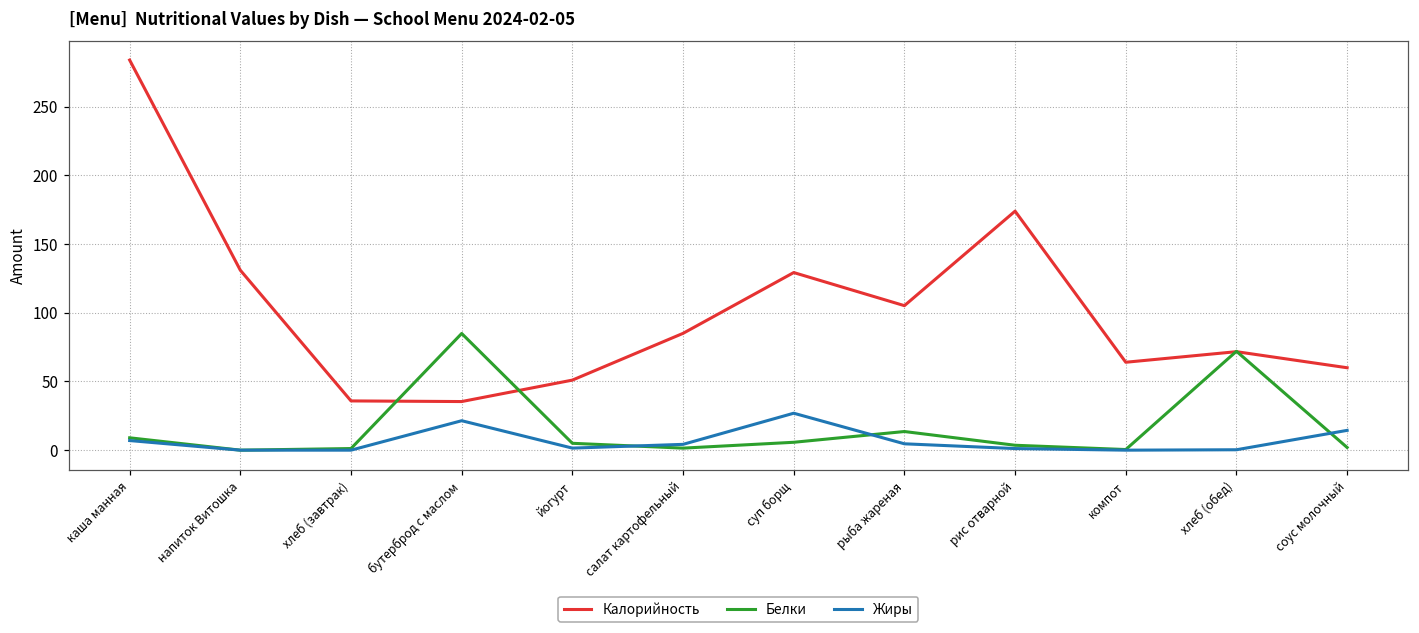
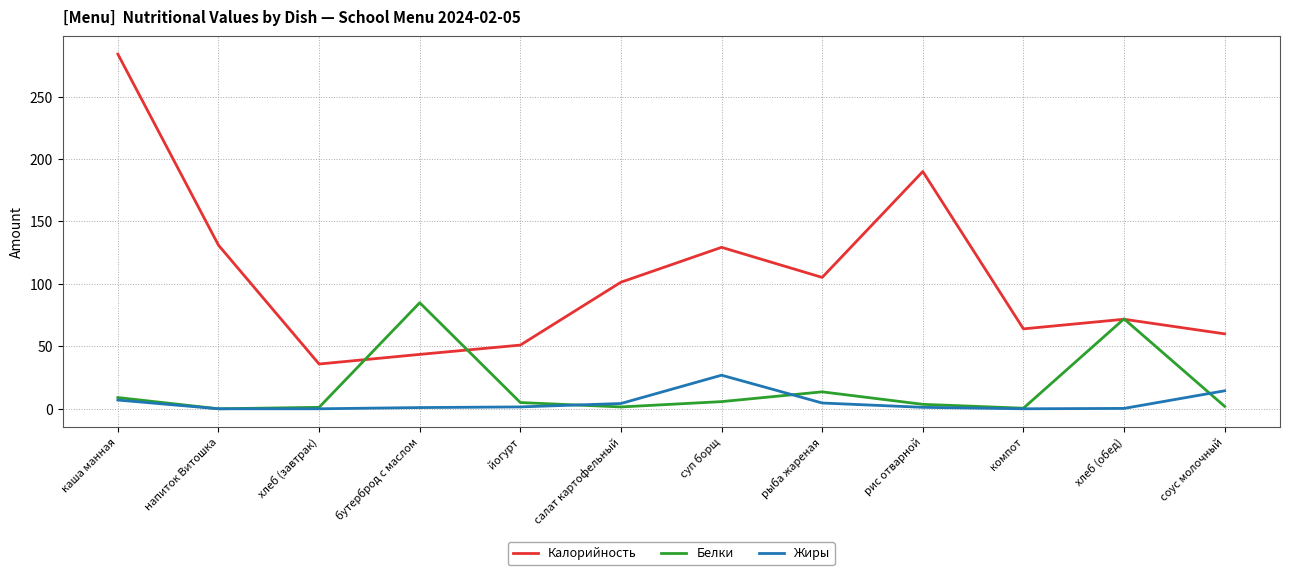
  {
    "Калорийность": {
      "каша манная": 284,
      "напиток Витошка": 131,
      "хлеб (завтрак)": 36,
-     "бутерброд с маслом": 35,
+     "бутерброд с маслом": 44,
      "йогурт": 51,
-     "салат картофельный": 85,
+     "салат картофельный": 101,
      "суп борщ": 129,
      "рыба жареная": 105,
-     "рис отварной": 174,
+     "рис отварной": 190,
      "компот": 64,
      "соус молочный": 60
    },
    "Белки": {
      "бутерброд с маслом": 85,
      "йогурт": 5,
      "салат картофельный": 1,
      "суп борщ": 6,
      "рыба жареная": 14,
      "рис отварной": 4,
      "соус молочный": 2
    },
    "Жиры": {
-     "бутерброд с маслом": 21,
+     "бутерброд с маслом": 1,
      "йогурт": 2,
      "салат картофельный": 4,
      "суп борщ": 27,
      "рыба жареная": 5,
      "рис отварной": 1,
      "хлеб (обед)": 0,
      "соус молочный": 14
    }
  }
